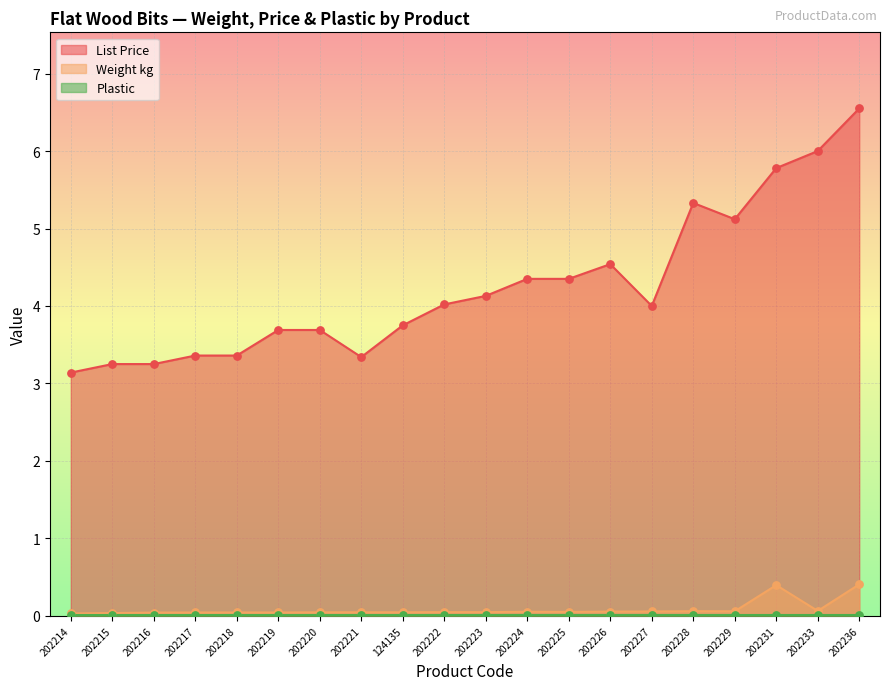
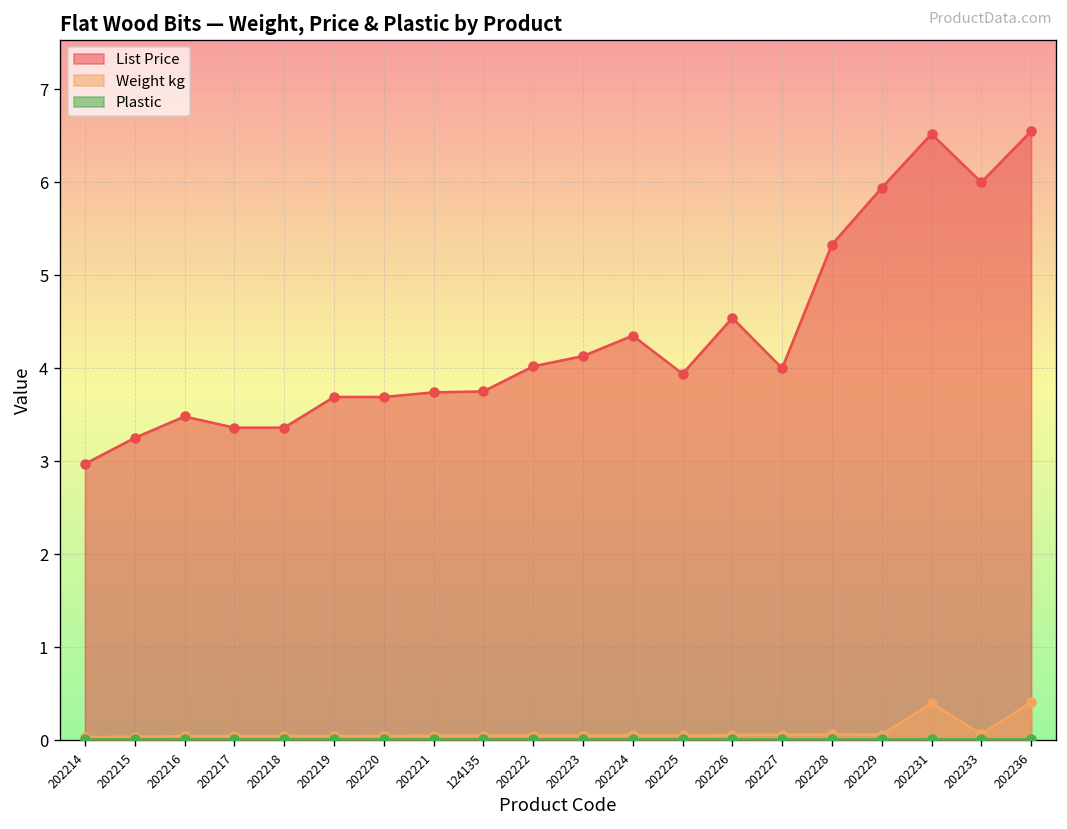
  {
    "List Price": {
-     "202214": 3.1,
+     "202214": 3.0,
      "202215": 3.3,
-     "202216": 3.3,
+     "202216": 3.5,
      "202217": 3.4,
      "202218": 3.4,
      "202219": 3.7,
      "202220": 3.7,
-     "202221": 3.3,
+     "202221": 3.7,
      "124135": 3.8,
      "202222": 4.0,
      "202223": 4.1,
      "202224": 4.4,
-     "202225": 4.4,
+     "202225": 3.9,
      "202226": 4.5,
      "202227": 4.0,
      "202228": 5.3,
-     "202229": 5.1,
-     "202231": 5.8,
+     "202229": 5.9,
+     "202231": 6.5,
      "202233": 6.0,
      "202236": 6.6
    },
    "Weight kg": {
      "202216": 0.0,
      "202217": 0.0,
      "202218": 0.0,
      "202219": 0.0,
      "202220": 0.0,
      "202221": 0.0,
      "124135": 0.0,
      "202222": 0.0,
      "202223": 0.0,
      "202224": 0.1,
      "202225": 0.1,
      "202226": 0.1,
      "202227": 0.1,
      "202228": 0.1,
      "202229": 0.1,
      "202231": 0.4,
      "202233": 0.1,
      "202236": 0.4
    },
    "Plastic": {
      "202216": 0.0,
      "202217": 0.0,
      "202218": 0.0,
      "202219": 0.0,
      "202220": 0.0,
      "202221": 0.0,
      "124135": 0.0,
      "202222": 0.0,
      "202223": 0.0,
      "202224": 0.0,
      "202225": 0.0,
      "202226": 0.0,
      "202227": 0.0,
      "202228": 0.0,
      "202229": 0.0,
      "202231": 0.0,
      "202233": 0.0,
      "202236": 0.0
    }
  }
